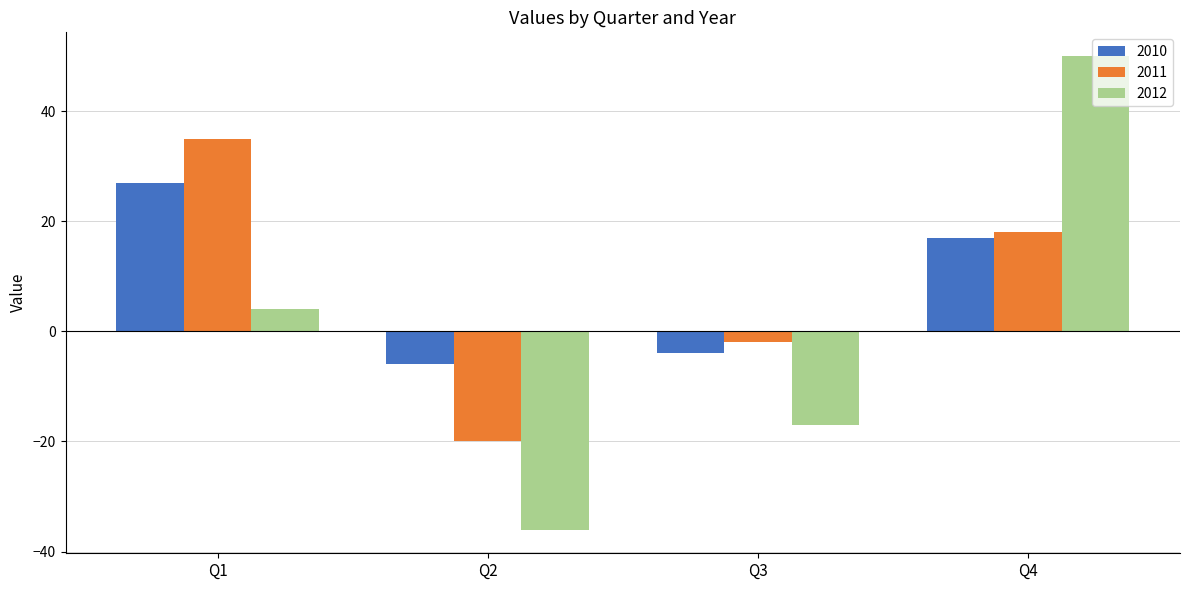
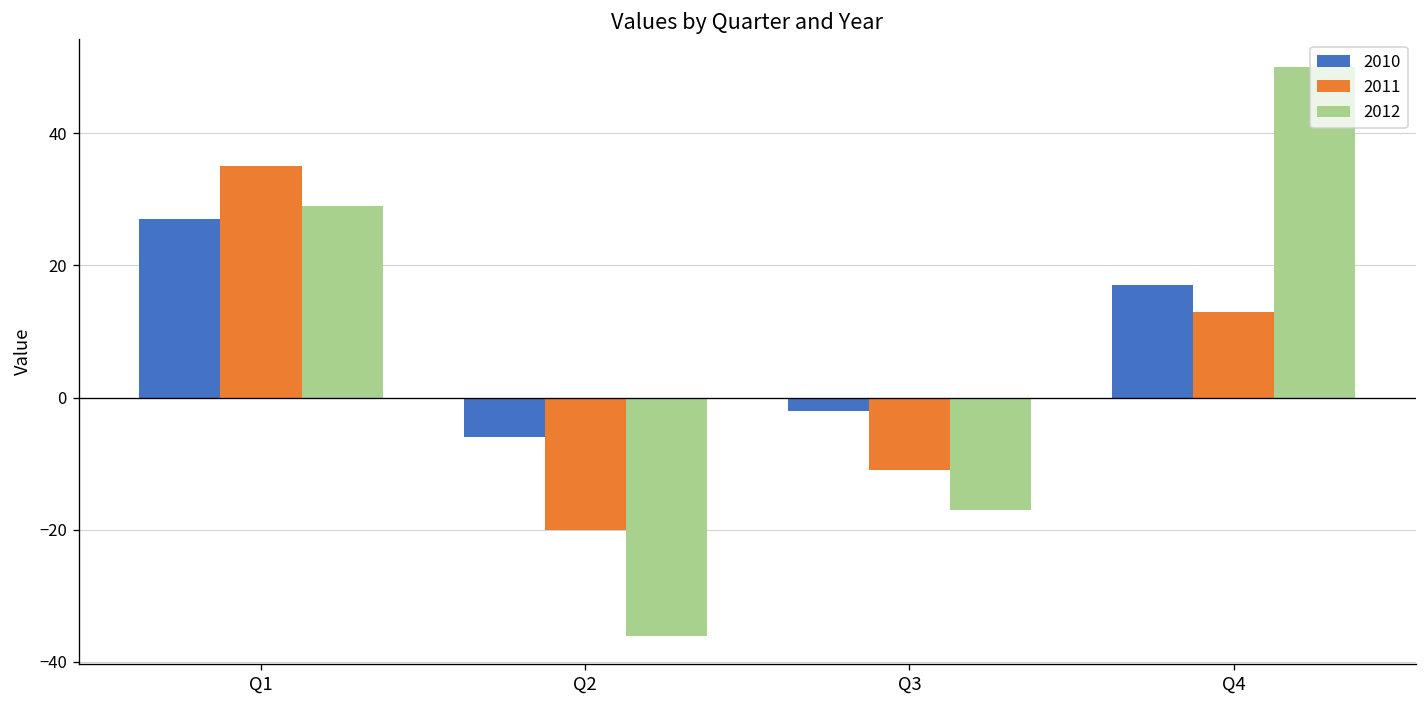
  {
    "2010": {
      "Q1": 27,
      "Q2": -6,
-     "Q3": -4,
+     "Q3": -2,
      "Q4": 17
    },
    "2011": {
      "Q1": 35,
      "Q2": -20,
-     "Q3": -2,
-     "Q4": 18
+     "Q3": -11,
+     "Q4": 13
    },
    "2012": {
-     "Q1": 4,
+     "Q1": 29,
      "Q2": -36,
      "Q3": -17
    }
  }
